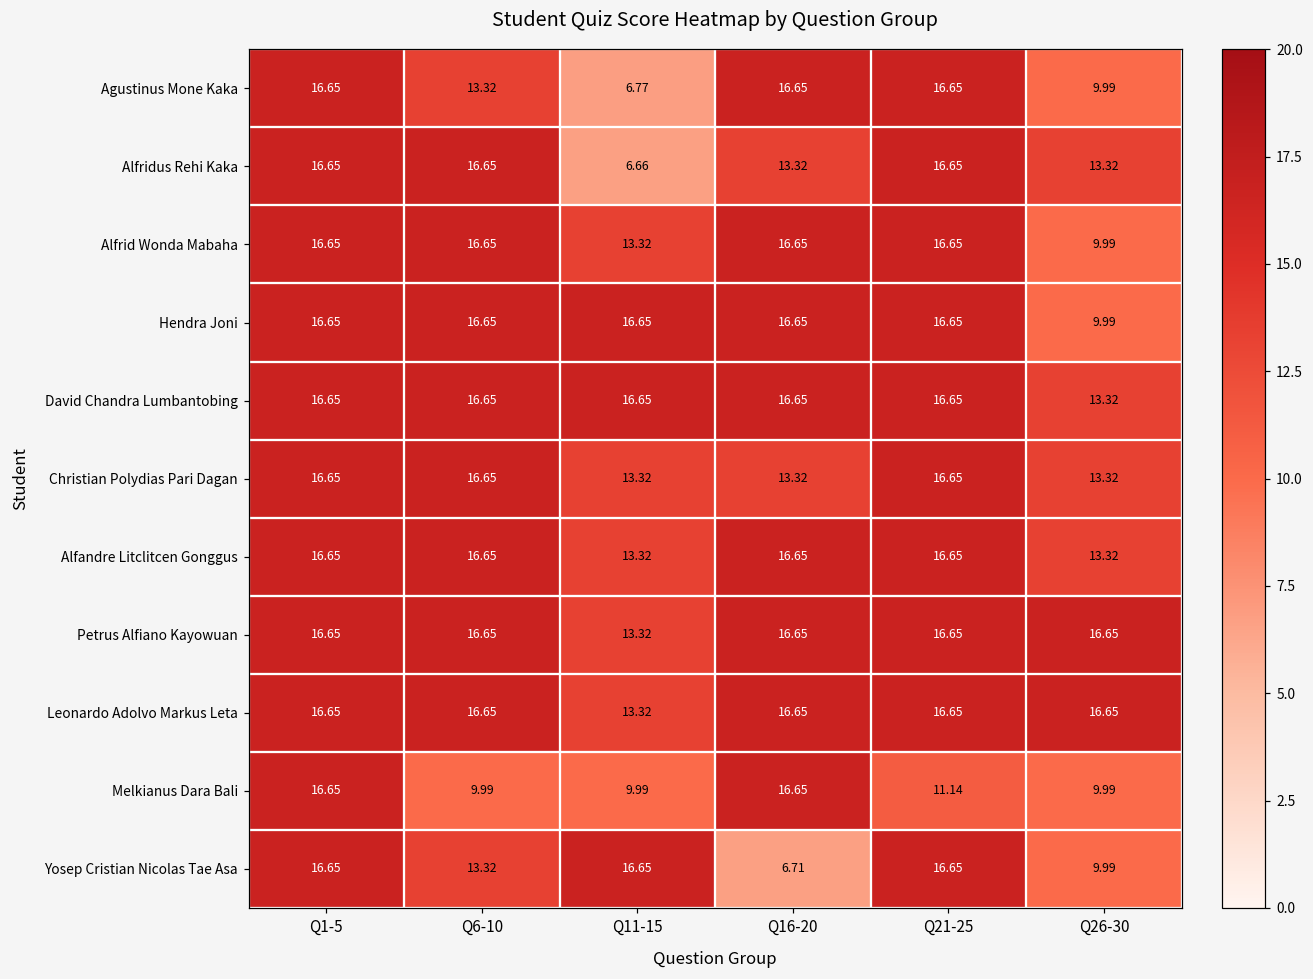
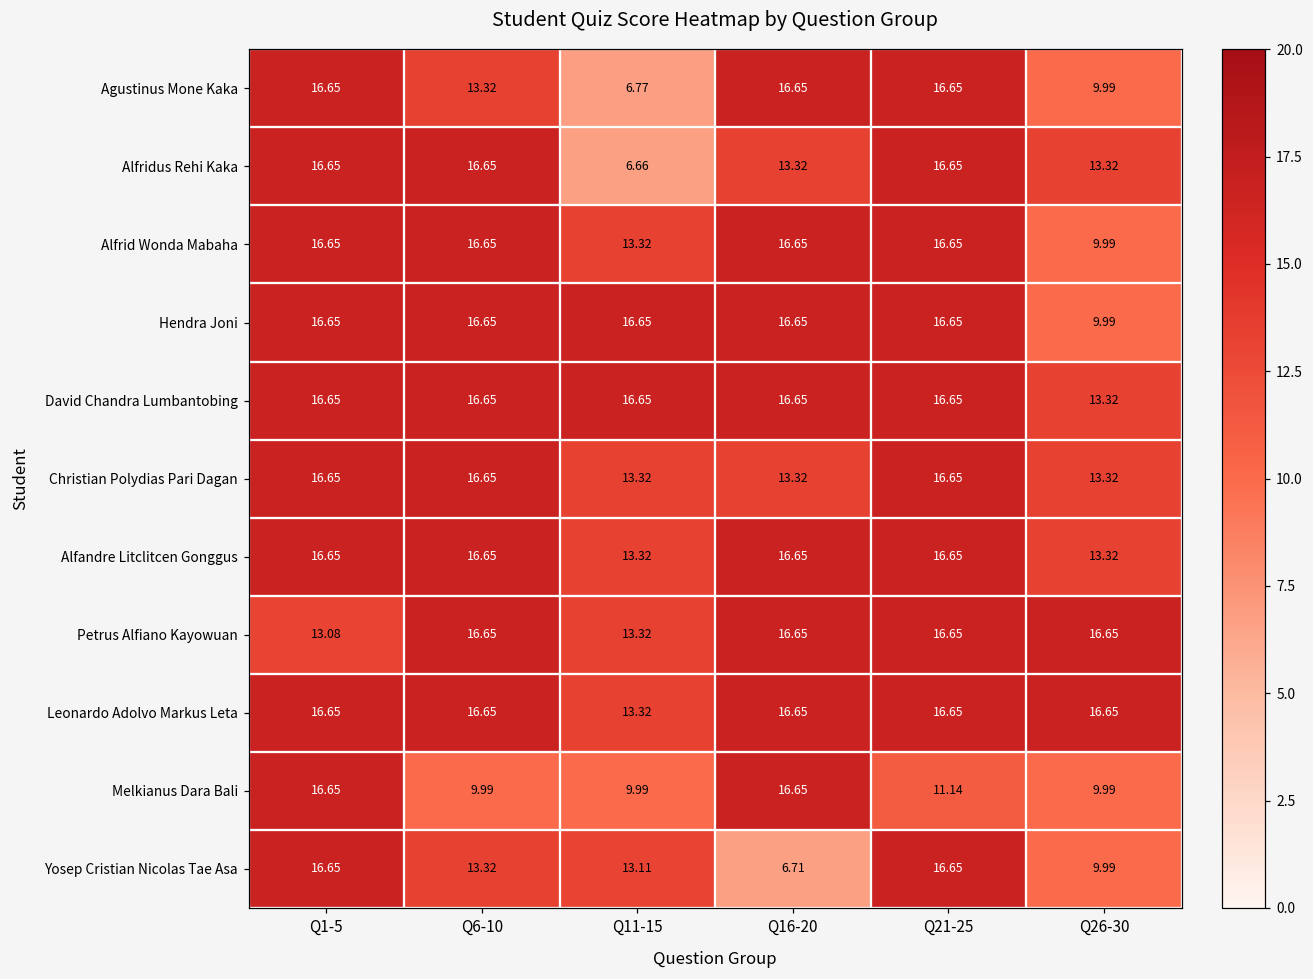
  {
    "Agustinus Mone Kaka": {
      "Q1-5": 16.65,
      "Q6-10": 13.32,
      "Q11-15": 6.77,
      "Q16-20": 16.65,
      "Q21-25": 16.65,
      "Q26-30": 9.99
    },
    "Alfridus Rehi Kaka": {
      "Q1-5": 16.65,
      "Q6-10": 16.65,
      "Q11-15": 6.66,
      "Q16-20": 13.32,
      "Q21-25": 16.65,
      "Q26-30": 13.32
    },
    "Alfrid Wonda Mabaha": {
      "Q1-5": 16.65,
      "Q6-10": 16.65,
      "Q11-15": 13.32,
      "Q16-20": 16.65,
      "Q21-25": 16.65,
      "Q26-30": 9.99
    },
    "Hendra Joni": {
      "Q1-5": 16.65,
      "Q6-10": 16.65,
      "Q11-15": 16.65,
      "Q16-20": 16.65,
      "Q21-25": 16.65,
      "Q26-30": 9.99
    },
    "David Chandra Lumbantobing": {
      "Q1-5": 16.65,
      "Q6-10": 16.65,
      "Q11-15": 16.65,
      "Q16-20": 16.65,
      "Q21-25": 16.65,
      "Q26-30": 13.32
    },
    "Christian Polydias Pari Dagan": {
      "Q1-5": 16.65,
      "Q6-10": 16.65,
      "Q11-15": 13.32,
      "Q16-20": 13.32,
      "Q21-25": 16.65,
      "Q26-30": 13.32
    },
    "Alfandre Litclitcen Gonggus": {
      "Q1-5": 16.65,
      "Q6-10": 16.65,
      "Q11-15": 13.32,
      "Q16-20": 16.65,
      "Q21-25": 16.65,
      "Q26-30": 13.32
    },
    "Petrus Alfiano Kayowuan": {
-     "Q1-5": 16.65,
+     "Q1-5": 13.08,
      "Q6-10": 16.65,
      "Q11-15": 13.32,
      "Q16-20": 16.65,
      "Q21-25": 16.65,
      "Q26-30": 16.65
    },
    "Leonardo Adolvo Markus Leta": {
      "Q1-5": 16.65,
      "Q6-10": 16.65,
      "Q11-15": 13.32,
      "Q16-20": 16.65,
      "Q21-25": 16.65,
      "Q26-30": 16.65
    },
    "Melkianus Dara Bali": {
      "Q1-5": 16.65,
      "Q6-10": 9.99,
      "Q11-15": 9.99,
      "Q16-20": 16.65,
      "Q21-25": 11.14,
      "Q26-30": 9.99
    },
    "Yosep Cristian Nicolas Tae Asa": {
      "Q1-5": 16.65,
      "Q6-10": 13.32,
-     "Q11-15": 16.65,
+     "Q11-15": 13.11,
      "Q16-20": 6.71,
      "Q21-25": 16.65,
      "Q26-30": 9.99
    }
  }
